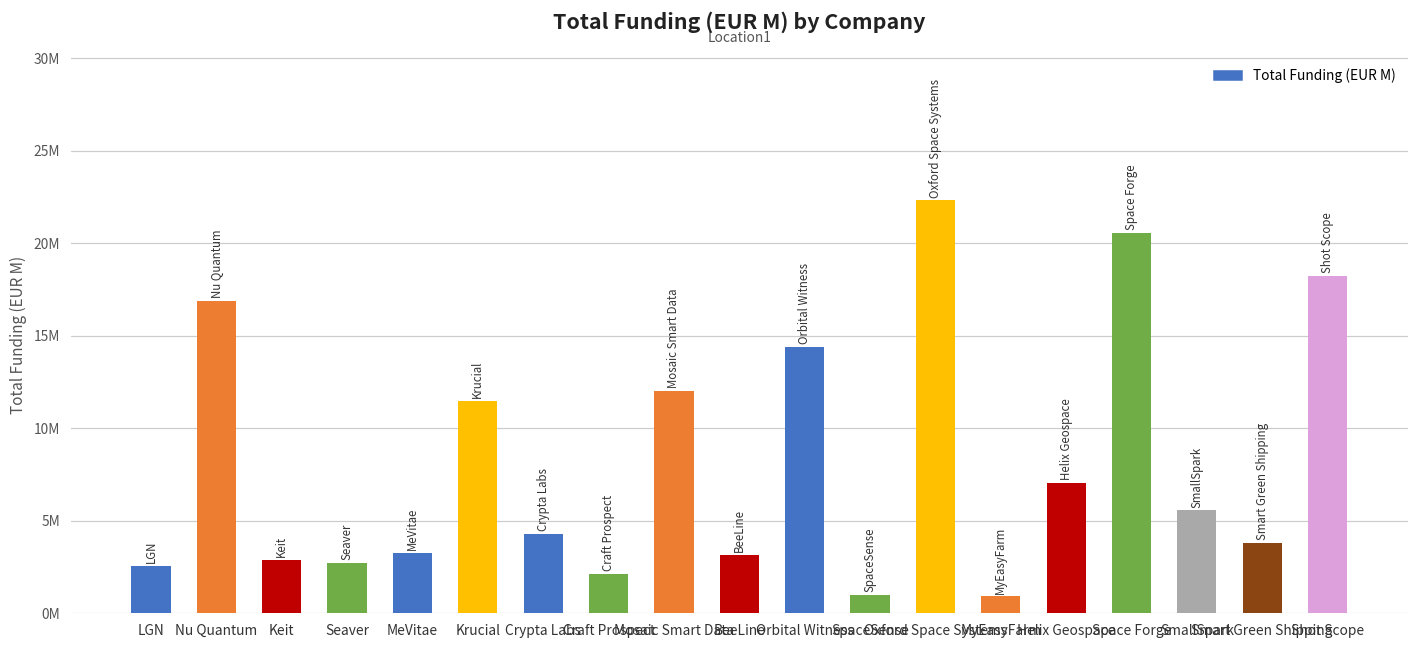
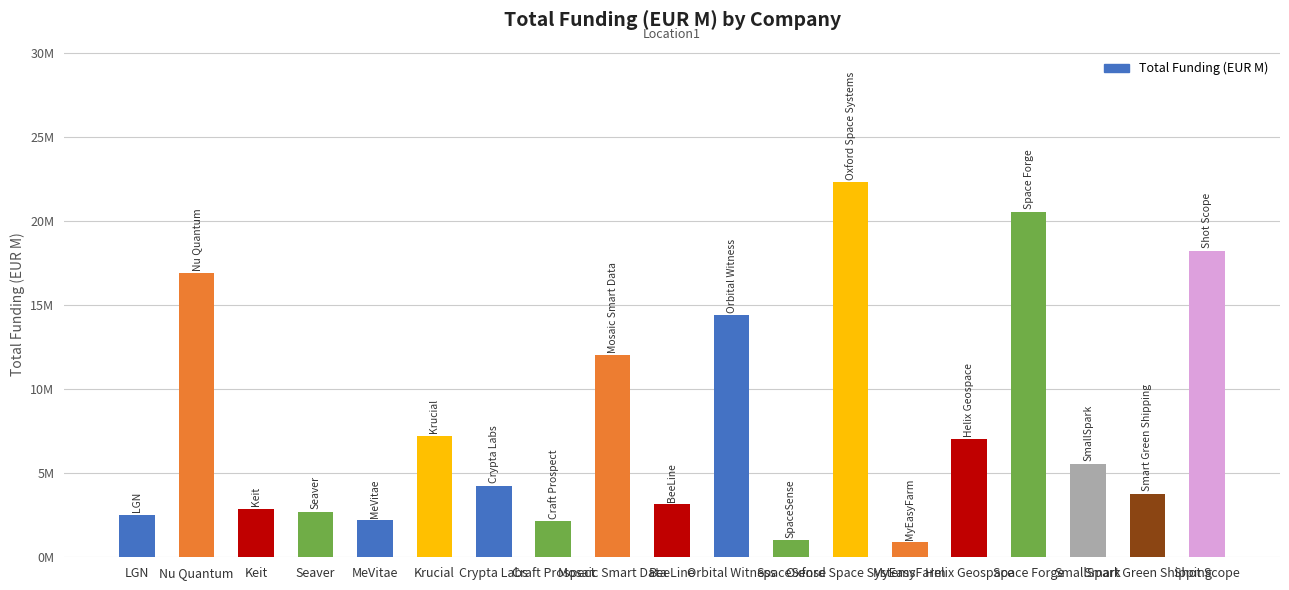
  {
    "LGN": 2500000,
    "Nu Quantum": 16900000,
    "Keit": 2900000,
    "Seaver": 2700000,
-   "MeVitae": 3200000,
-   "Krucial": 11500000
+   "MeVitae": 2200000,
+   "Krucial": 7200000
  }
